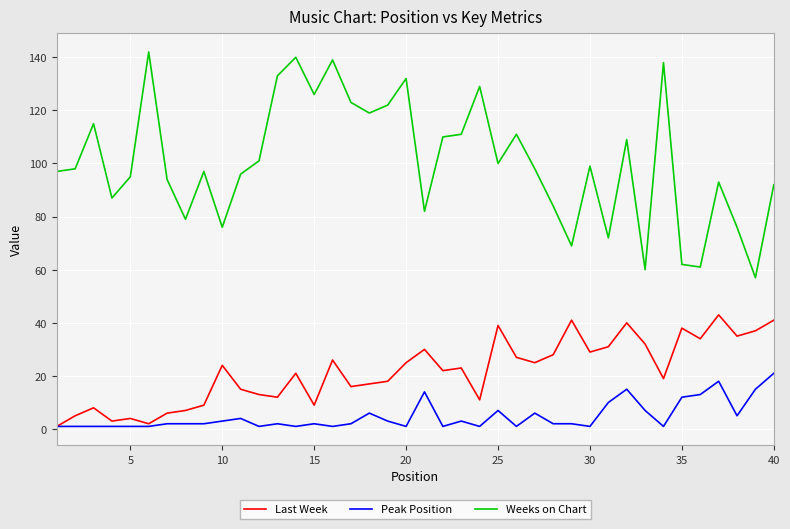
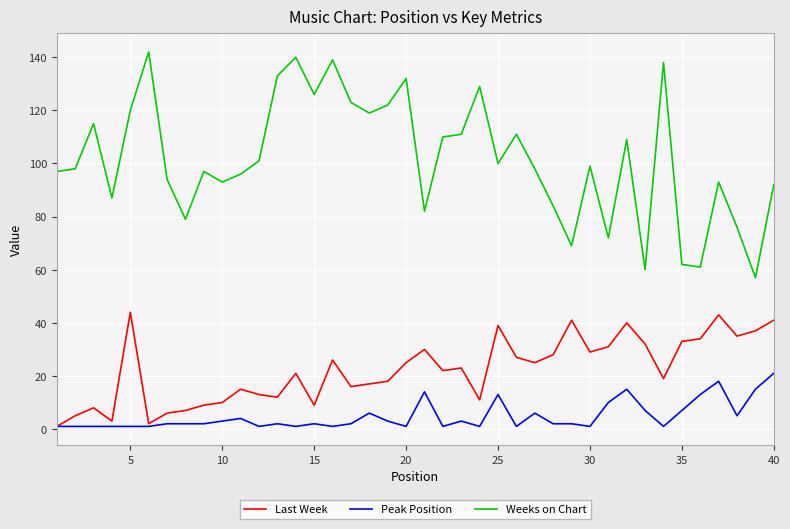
  {
    "Last Week": {
-     "5": 4,
-     "10": 24,
+     "5": 44,
+     "10": 10,
      "15": 9,
      "20": 25,
      "25": 39,
      "30": 29,
-     "35": 38,
+     "35": 33,
      "40": 41
    },
    "Peak Position": {
      "5": 1,
      "10": 3,
      "15": 2,
      "20": 1,
-     "25": 7,
+     "25": 13,
      "30": 1,
-     "35": 12,
+     "35": 7,
      "40": 21
    },
    "Weeks on Chart": {
-     "5": 95,
-     "10": 76,
+     "5": 120,
+     "10": 93,
      "15": 126,
      "20": 132,
      "25": 100,
      "30": 99,
      "35": 62,
      "40": 92
    }
  }
